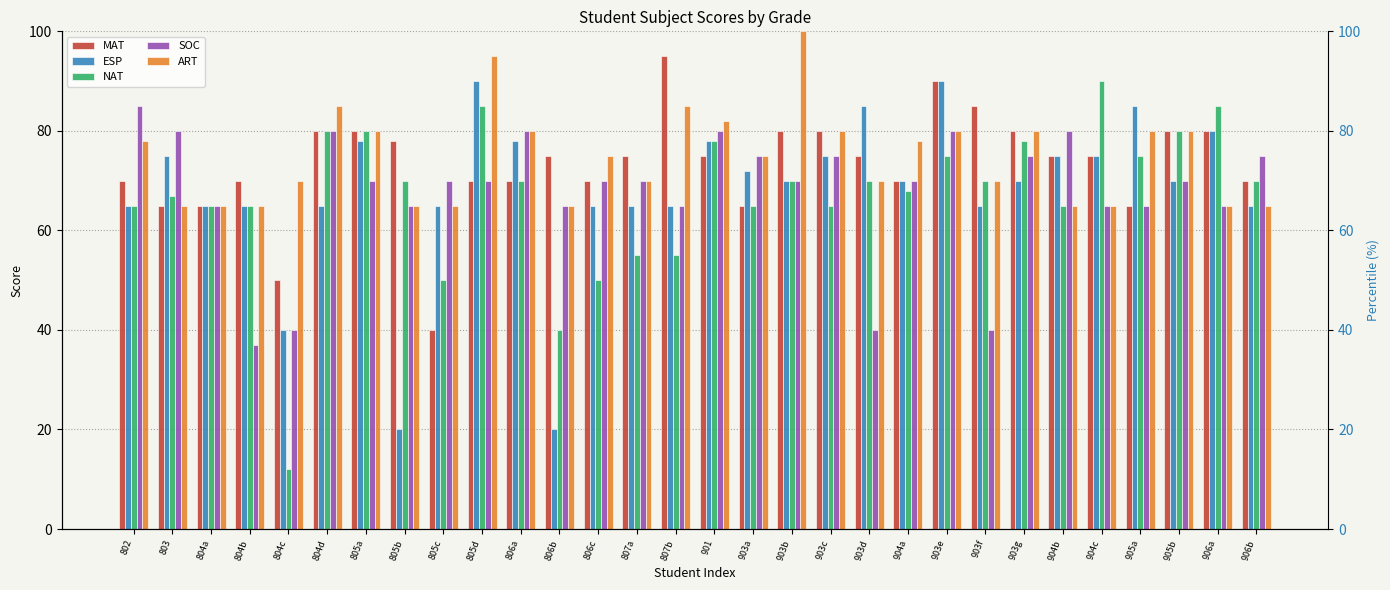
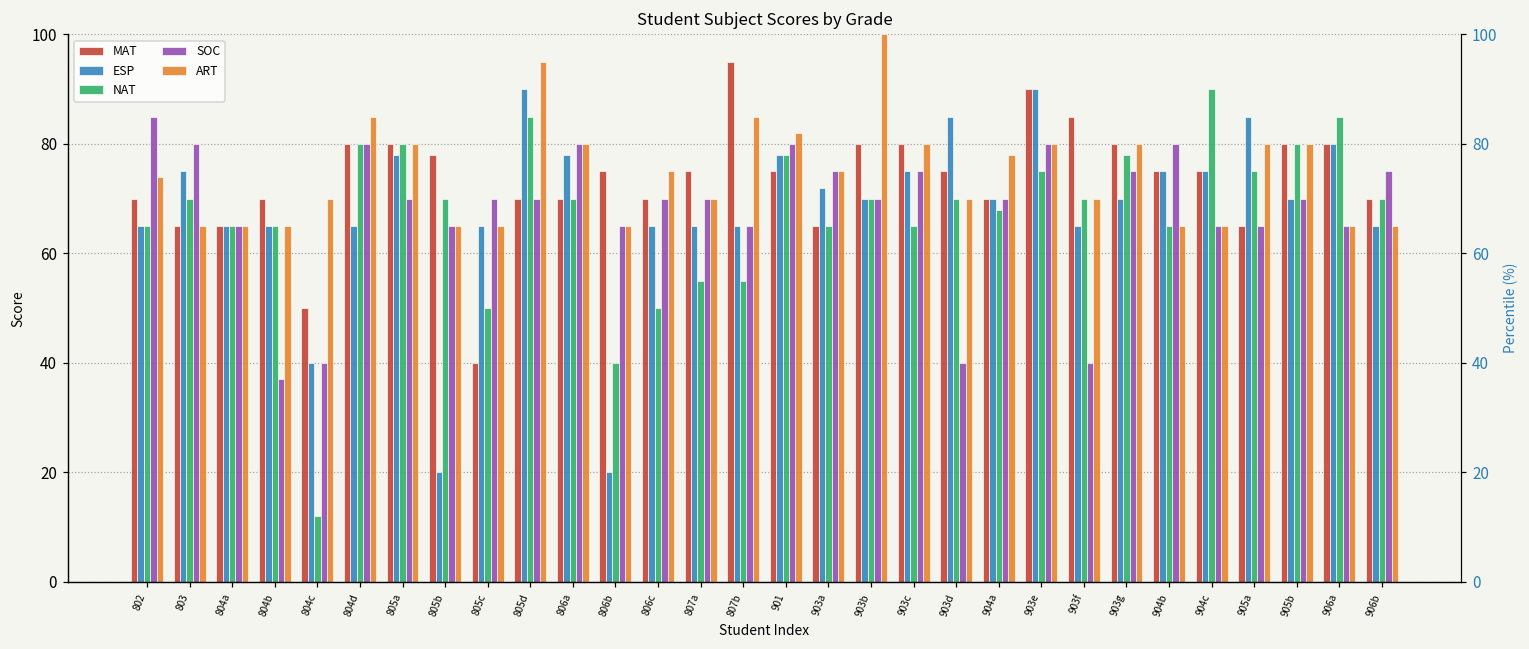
  {
    "MAT": {
      "802": 70,
      "803": 65,
      "804a": 65,
      "804b": 70,
      "804c": 50,
      "804d": 80,
      "805a": 80,
      "805b": 78,
      "805c": 40,
      "805d": 70,
      "806a": 70,
      "806b": 75,
      "806c": 70,
      "807a": 75,
      "807b": 95,
      "901": 75,
      "903a": 65,
      "903b": 80,
      "903c": 80,
      "903d": 75,
      "904a": 70,
      "903e": 90,
      "903f": 85,
      "903g": 80,
      "904b": 75,
      "904c": 75,
      "905a": 65,
      "905b": 80,
      "906a": 80,
      "906b": 70
    },
    "ESP": {
      "802": 65,
      "803": 75,
      "804a": 65,
      "804b": 65,
      "804c": 40,
      "804d": 65,
      "805a": 78,
      "805b": 20,
      "805c": 65,
      "805d": 90,
      "806a": 78,
      "806b": 20,
      "806c": 65,
      "807a": 65,
      "807b": 65,
      "901": 78,
      "903a": 72,
      "903b": 70,
      "903c": 75,
      "903d": 85,
      "904a": 70,
      "903e": 90,
      "903f": 65,
      "903g": 70,
      "904b": 75,
      "904c": 75,
      "905a": 85,
      "905b": 70,
      "906a": 80,
      "906b": 65
    },
    "NAT": {
      "802": 65,
-     "803": 67,
+     "803": 70,
      "804a": 65,
      "804b": 65,
      "804c": 12,
      "804d": 80,
      "805a": 80,
      "805b": 70,
      "805c": 50,
      "805d": 85,
      "806a": 70,
      "806b": 40,
      "806c": 50,
      "807a": 55,
      "807b": 55,
      "901": 78,
      "903a": 65,
      "903b": 70,
      "903c": 65,
      "903d": 70,
      "904a": 68,
      "903e": 75,
      "903f": 70,
      "903g": 78,
      "904b": 65,
      "904c": 90,
      "905a": 75,
      "905b": 80,
      "906a": 85,
      "906b": 70
    },
    "SOC": {
      "802": 85,
      "803": 80,
      "804a": 65,
      "804b": 37,
      "804c": 40,
      "804d": 80,
      "805a": 70,
      "805b": 65,
      "805c": 70,
      "805d": 70,
      "806a": 80,
      "806b": 65,
      "806c": 70,
      "807a": 70,
      "807b": 65,
      "901": 80,
      "903a": 75,
      "903b": 70,
      "903c": 75,
      "903d": 40,
      "904a": 70,
      "903e": 80,
      "903f": 40,
      "903g": 75,
      "904b": 80,
      "904c": 65,
      "905a": 65,
      "905b": 70,
      "906a": 65,
      "906b": 75
    },
    "ART": {
-     "802": 78,
+     "802": 74,
      "803": 65,
      "804a": 65,
      "804b": 65,
      "804c": 70,
      "804d": 85,
      "805a": 80,
      "805b": 65,
      "805c": 65,
      "805d": 95,
      "806a": 80,
      "806b": 65,
      "806c": 75,
      "807a": 70,
      "807b": 85,
      "901": 82,
      "903a": 75,
      "903b": 100,
      "903c": 80,
      "903d": 70,
      "904a": 78,
      "903e": 80,
      "903f": 70,
      "903g": 80,
      "904b": 65,
      "904c": 65,
      "905a": 80,
      "905b": 80,
      "906a": 65,
      "906b": 65
    }
  }
